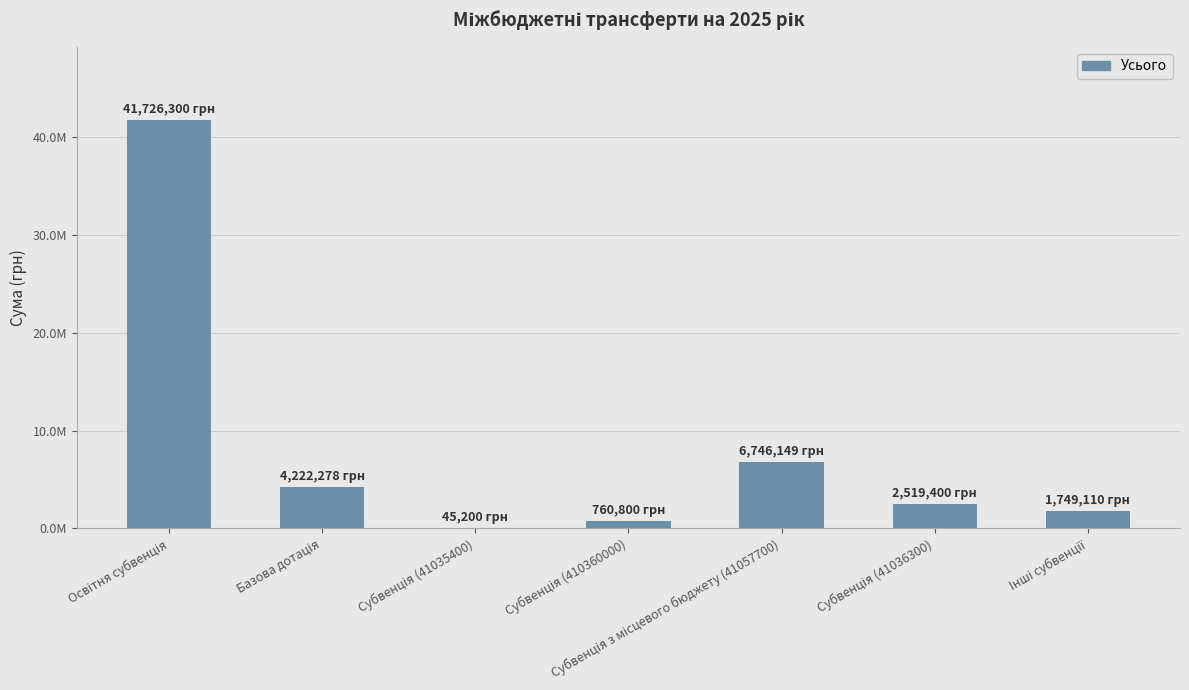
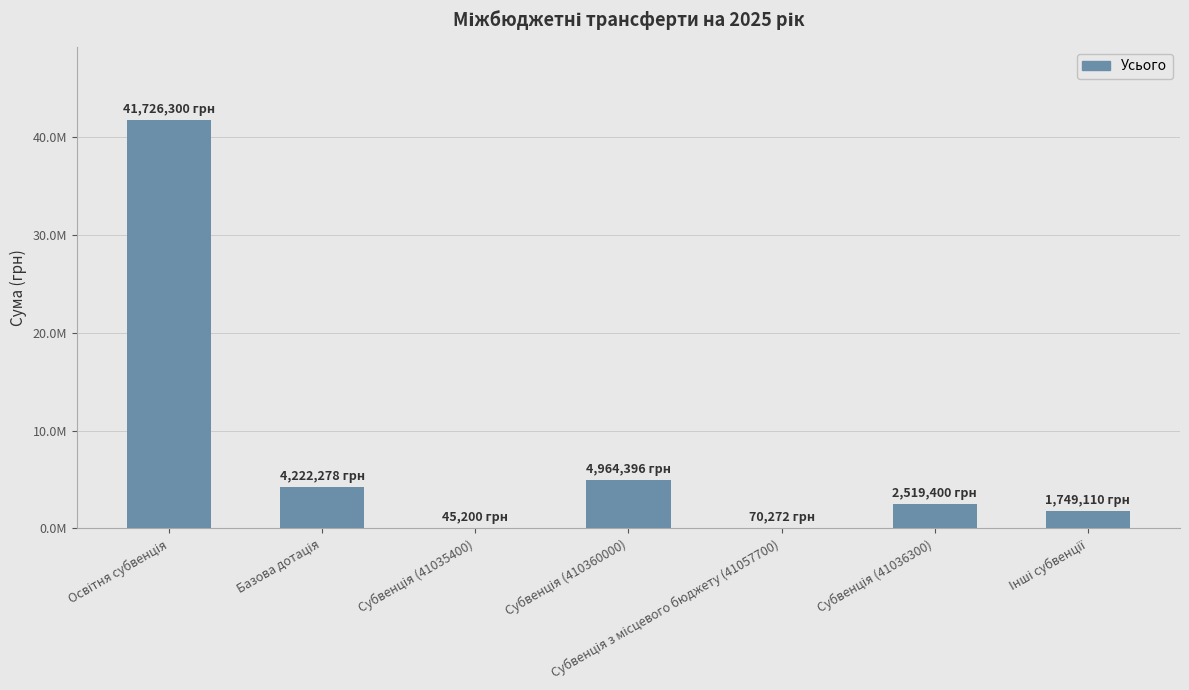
  {
    "Освітня субвенція": "41,726,300",
    "Базова дотація": "4,222,278",
    "Субвенція (41035400)": "45,200",
-   "Субвенція (410360000)": "760,800",
-   "Субвенція з місцевого бюджету (41057700)": "6,746,149",
+   "Субвенція (410360000)": "4,964,396",
+   "Субвенція з місцевого бюджету (41057700)": "70,272",
    "Субвенція (41036300)": "2,519,400",
    "Інші субвенції": "1,749,110"
  }
